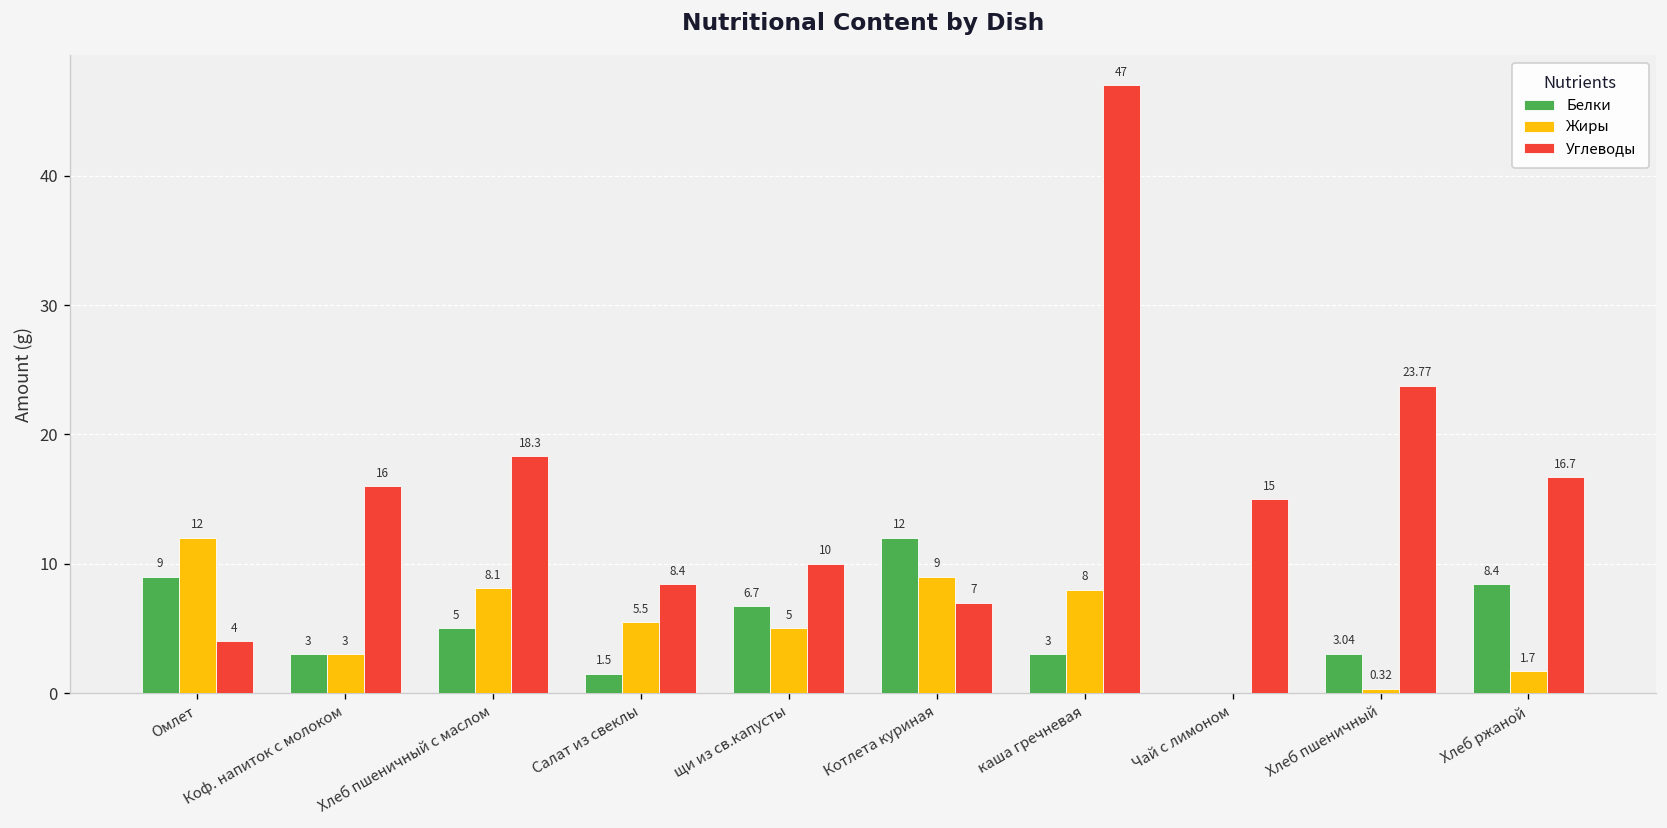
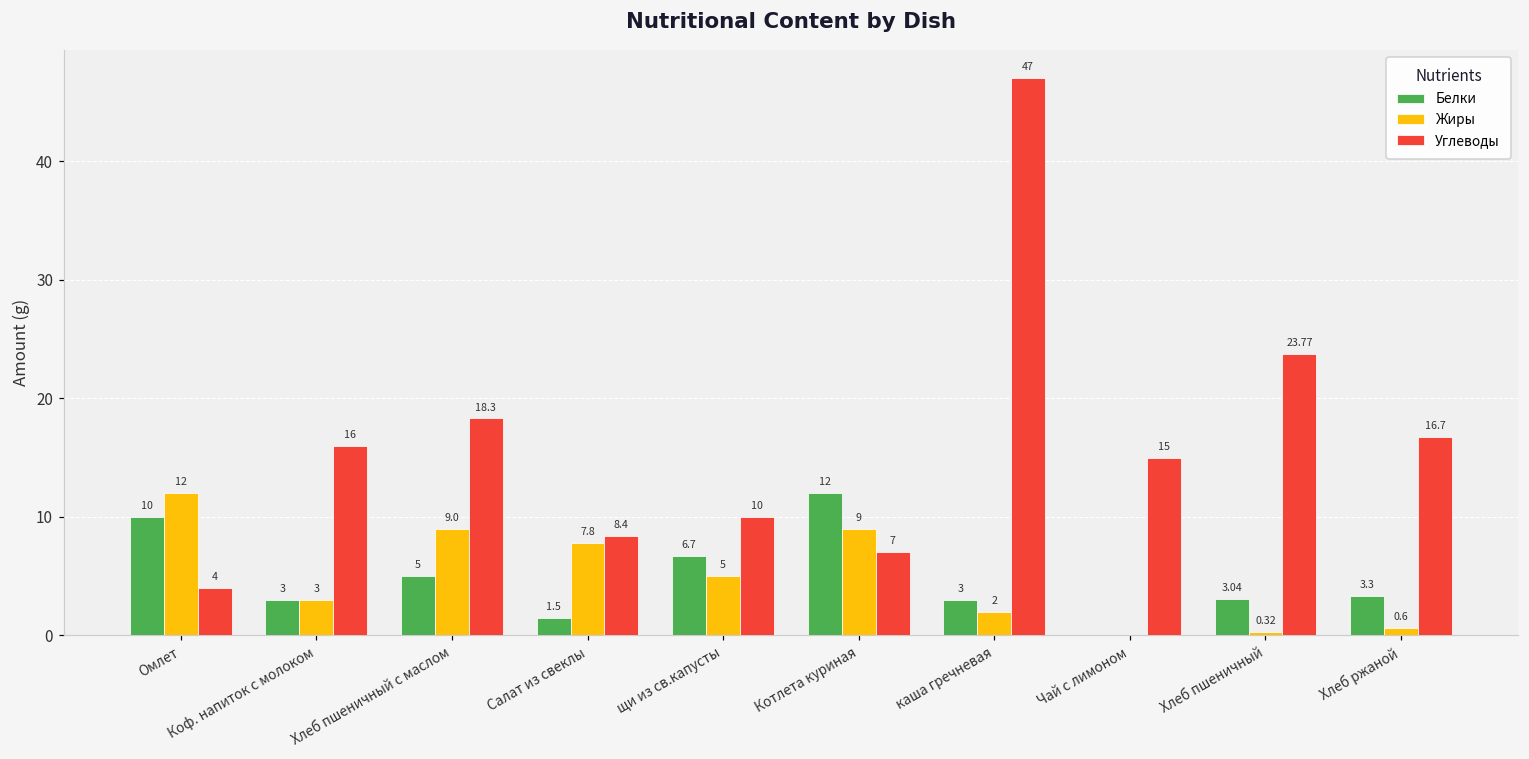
  {
    "Белки": {
-     "Омлет": 9,
+     "Омлет": 10,
      "Коф. напиток с молоком": 3,
      "Хлеб пшеничный с маслом": 5,
      "Салат из свеклы": 1.5,
      "щи из св.капусты": 6.7,
      "Котлета куриная": 12,
      "каша гречневая": 3,
      "Хлеб пшеничный": 3.04,
-     "Хлеб ржаной": 8.4
+     "Хлеб ржаной": 3.3
    },
    "Жиры": {
      "Омлет": 12,
      "Коф. напиток с молоком": 3,
-     "Хлеб пшеничный с маслом": 8.1,
-     "Салат из свеклы": 5.5,
+     "Хлеб пшеничный с маслом": 9.0,
+     "Салат из свеклы": 7.8,
      "щи из св.капусты": 5,
      "Котлета куриная": 9,
-     "каша гречневая": 8,
+     "каша гречневая": 2,
      "Хлеб пшеничный": 0.32,
-     "Хлеб ржаной": 1.7
+     "Хлеб ржаной": 0.6
    },
    "Углеводы": {
      "Омлет": 4,
      "Коф. напиток с молоком": 16,
      "Хлеб пшеничный с маслом": 18.3,
      "Салат из свеклы": 8.4,
      "щи из св.капусты": 10,
      "Котлета куриная": 7,
      "каша гречневая": 47,
      "Чай с лимоном": 15,
      "Хлеб пшеничный": 23.77,
      "Хлеб ржаной": 16.7
    }
  }
